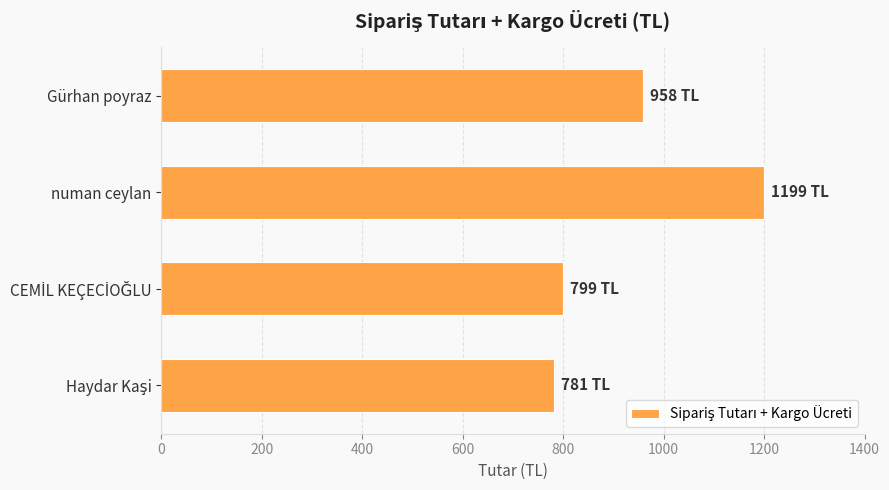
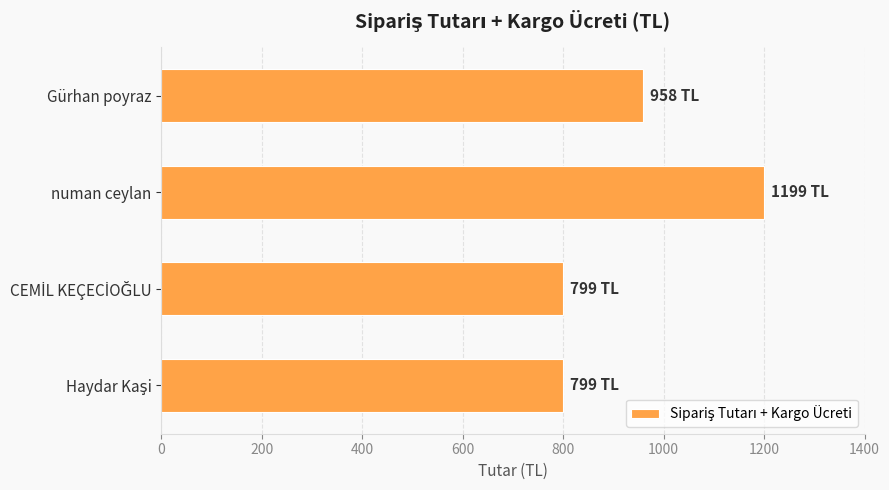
  {
    "Gürhan poyraz": 958,
    "numan ceylan": 1199,
    "CEMİL KEÇECİOĞLU": 799,
-   "Haydar Kaşi": 781
+   "Haydar Kaşi": 799
  }
